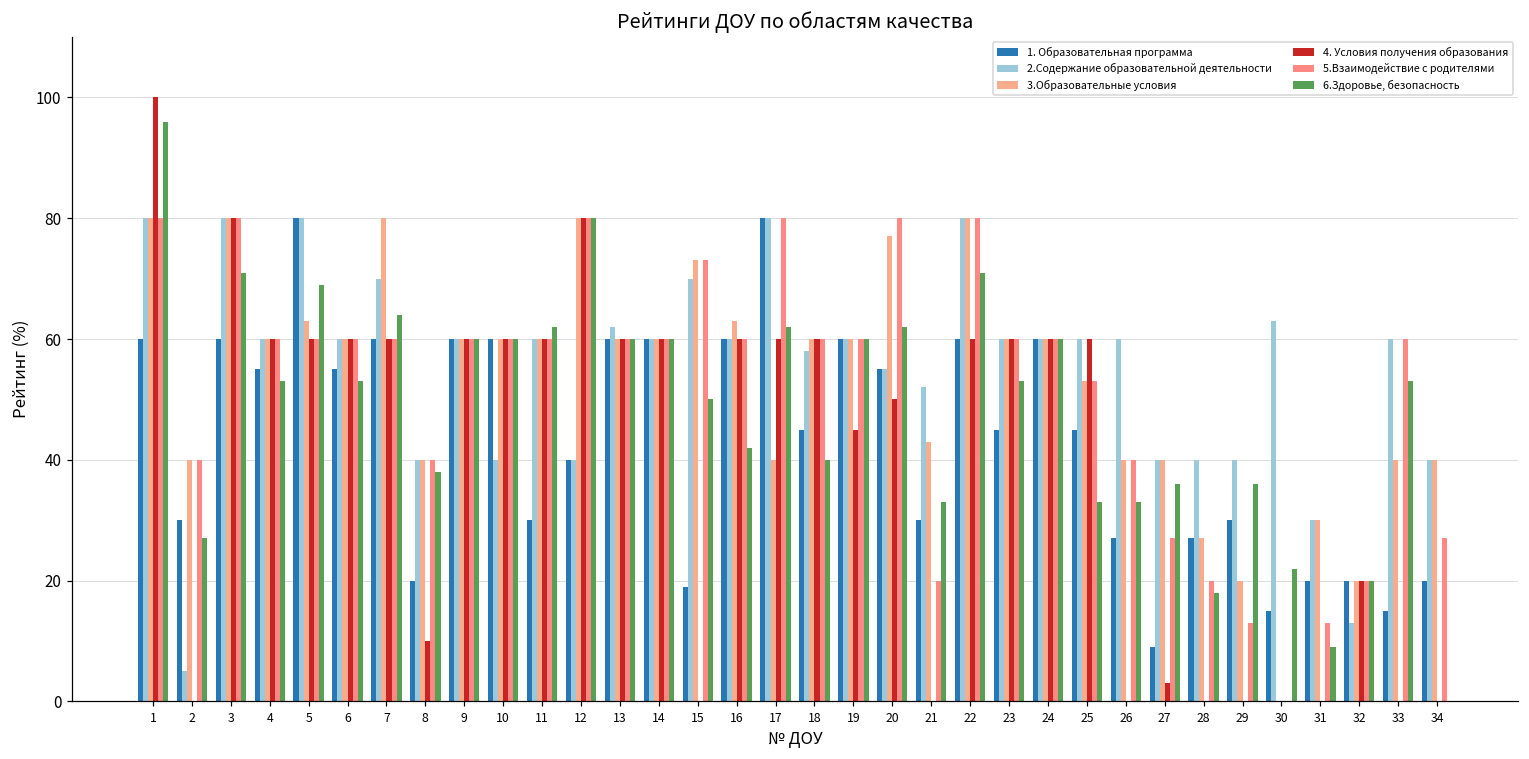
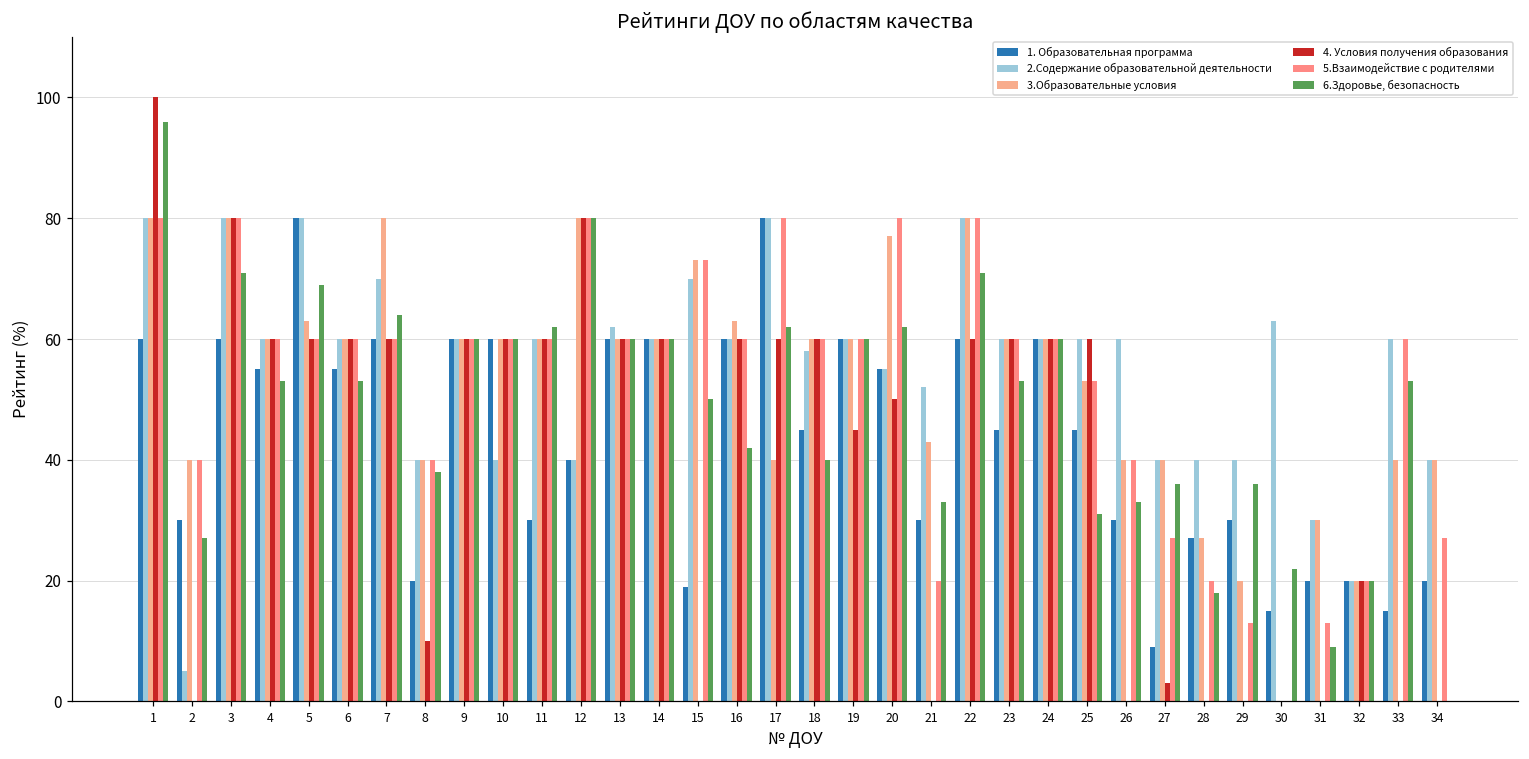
  {
    "1. Образовательная программа": {
      "1": 60,
      "2": 30,
      "3": 60,
      "4": 55,
      "5": 80,
      "6": 55,
      "7": 60,
      "8": 20,
      "9": 60,
      "10": 60,
      "11": 30,
      "12": 40,
      "13": 60,
      "14": 60,
      "15": 19,
      "16": 60,
      "17": 80,
      "18": 45,
      "19": 60,
      "20": 55,
      "21": 30,
      "22": 60,
      "23": 45,
      "24": 60,
      "25": 45,
-     "26": 27,
+     "26": 30,
      "27": 9,
      "28": 27,
      "29": 30,
      "30": 15,
      "31": 20,
      "32": 20,
      "33": 15,
      "34": 20
    },
    "2.Содержание образовательной деятельности": {
      "1": 80,
      "2": 5,
      "3": 80,
      "4": 60,
      "5": 80,
      "6": 60,
      "7": 70,
      "8": 40,
      "9": 60,
      "10": 40,
      "11": 60,
      "12": 40,
      "13": 62,
      "14": 60,
      "15": 70,
      "16": 60,
      "17": 80,
      "18": 58,
      "19": 60,
      "20": 55,
      "21": 52,
      "22": 80,
      "23": 60,
      "24": 60,
      "25": 60,
      "26": 60,
      "27": 40,
      "28": 40,
      "29": 40,
      "30": 63,
      "31": 30,
-     "32": 13,
+     "32": 20,
      "33": 60,
      "34": 40
    },
    "4. Условия получения образования": {
      "1": 100,
      "2": 0,
      "3": 80,
      "4": 60,
      "5": 60,
      "6": 60,
      "7": 60,
      "8": 10,
      "9": 60,
      "10": 60,
      "11": 60,
      "12": 80,
      "13": 60,
      "14": 60,
      "15": 0,
      "16": 60,
      "17": 60,
      "18": 60,
      "19": 45,
      "20": 50,
      "21": 0,
      "22": 60,
      "23": 60,
      "24": 60,
      "25": 60,
      "26": 0,
      "27": 3,
      "28": 0,
      "29": 0,
      "30": 0,
      "31": 0,
      "32": 20,
      "33": 0,
      "34": 0
    },
    "6.Здоровье, безопасность": {
      "1": 96,
      "2": 27,
      "3": 71,
      "4": 53,
      "5": 69,
      "6": 53,
      "7": 64,
      "8": 38,
      "9": 60,
      "10": 60,
      "11": 62,
      "12": 80,
      "13": 60,
      "14": 60,
      "15": 50,
      "16": 42,
      "17": 62,
      "18": 40,
      "19": 60,
      "20": 62,
      "21": 33,
      "22": 71,
      "23": 53,
      "24": 60,
-     "25": 33,
+     "25": 31,
      "26": 33,
      "27": 36,
      "28": 18,
      "29": 36,
      "30": 22,
      "31": 9,
      "32": 20,
      "33": 53,
      "34": 0
    }
  }
